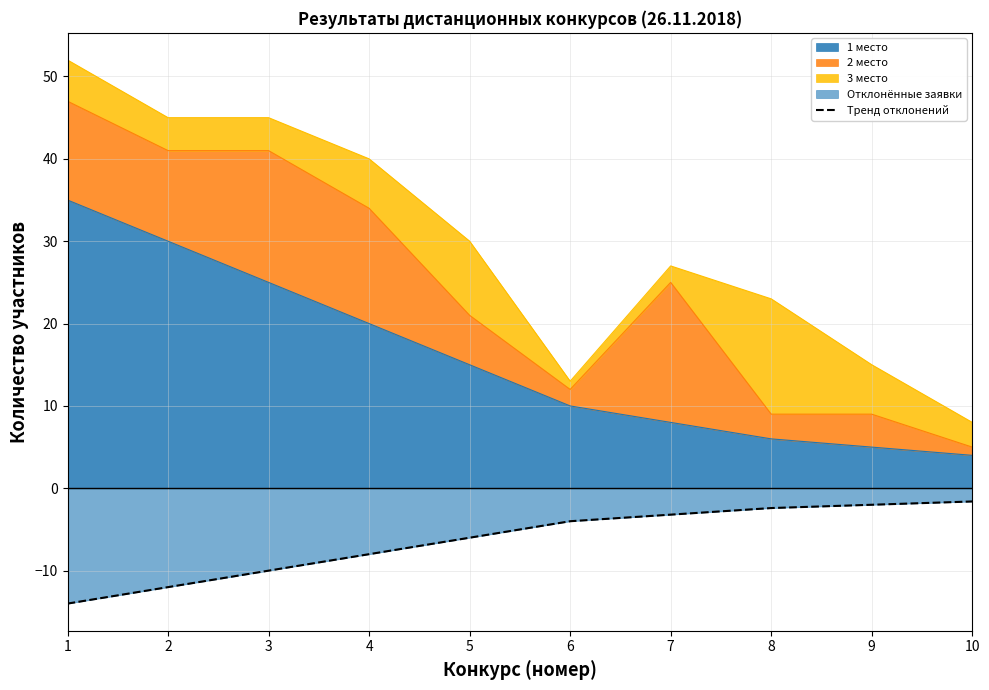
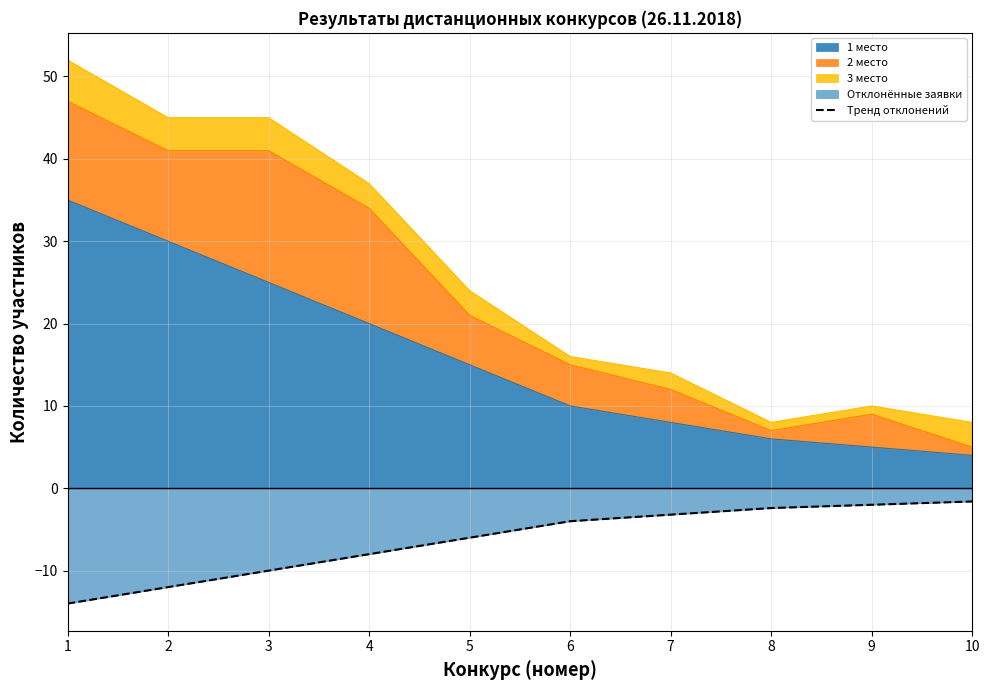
  {
    "2 место": {
      "1": 12,
      "2": 11,
      "3": 16,
      "4": 14,
      "5": 6,
-     "6": 2,
-     "7": 17,
-     "8": 3,
+     "6": 5,
+     "7": 4,
+     "8": 1,
      "9": 4,
      "10": 1
    },
    "3 место": {
      "1": 5,
      "2": 4,
      "3": 4,
-     "4": 6,
-     "5": 9,
+     "4": 3,
+     "5": 3,
      "6": 1,
      "7": 2,
-     "8": 14,
-     "9": 6,
+     "8": 1,
+     "9": 1,
      "10": 3
    },
    "Тренд отклонений": {
      "1": -14,
      "2": -12,
      "3": -10,
      "4": -8,
      "5": -6,
      "6": -4,
      "7": -3,
      "8": -2,
      "9": -2,
      "10": -2
    }
  }
